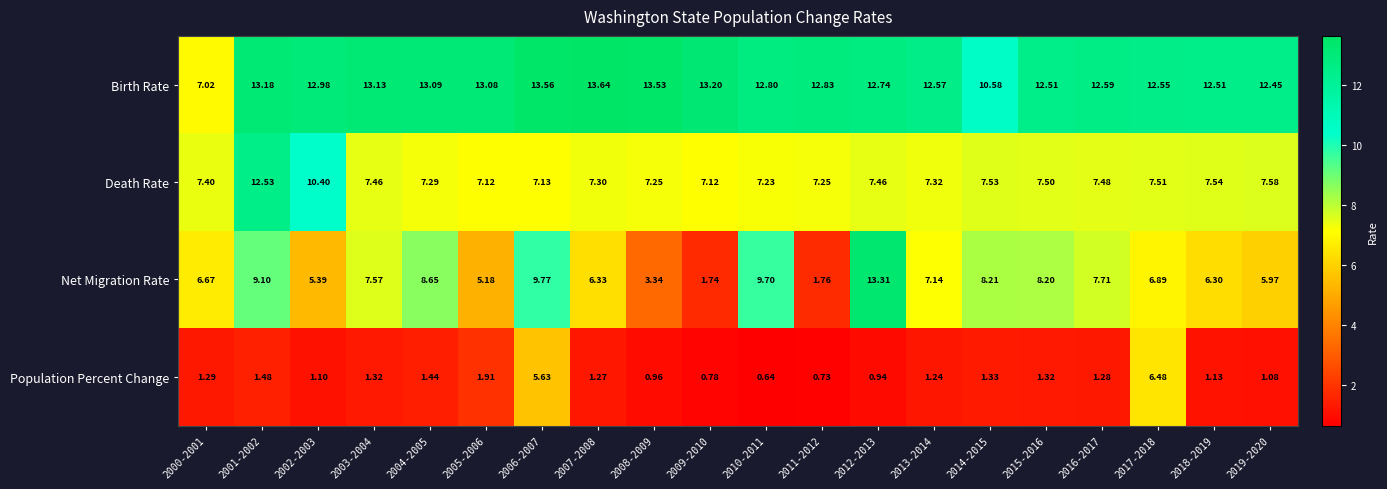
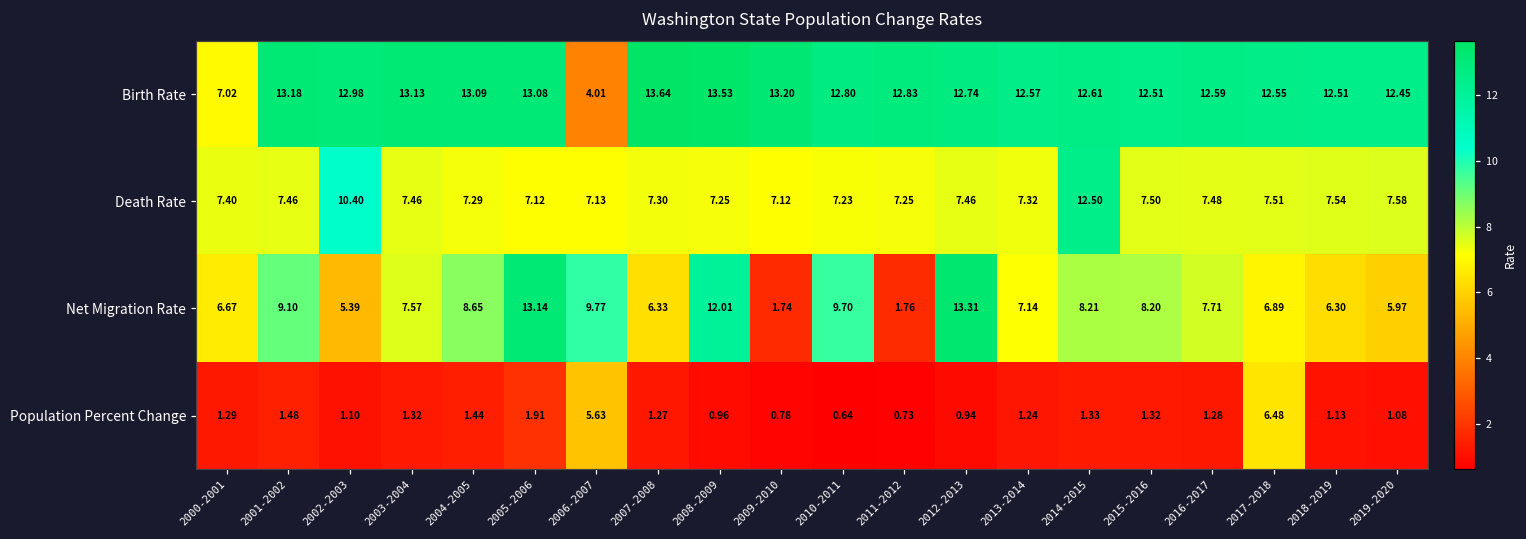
  {
    "Birth Rate": {
      "2000-2001": 7.02,
      "2001-2002": 13.18,
      "2002-2003": 12.98,
      "2003-2004": 13.13,
      "2004-2005": 13.09,
      "2005-2006": 13.08,
-     "2006-2007": 13.56,
+     "2006-2007": 4.01,
      "2007-2008": 13.64,
      "2008-2009": 13.53,
      "2009-2010": 13.20,
      "2010-2011": 12.80,
      "2011-2012": 12.83,
      "2012-2013": 12.74,
      "2013-2014": 12.57,
-     "2014-2015": 10.58,
+     "2014-2015": 12.61,
      "2015-2016": 12.51,
      "2016-2017": 12.59,
      "2017-2018": 12.55,
      "2018-2019": 12.51,
      "2019-2020": 12.45
    },
    "Death Rate": {
      "2000-2001": 7.40,
-     "2001-2002": 12.53,
+     "2001-2002": 7.46,
      "2002-2003": 10.40,
      "2003-2004": 7.46,
      "2004-2005": 7.29,
      "2005-2006": 7.12,
      "2006-2007": 7.13,
      "2007-2008": 7.30,
      "2008-2009": 7.25,
      "2009-2010": 7.12,
      "2010-2011": 7.23,
      "2011-2012": 7.25,
      "2012-2013": 7.46,
      "2013-2014": 7.32,
-     "2014-2015": 7.53,
+     "2014-2015": 12.50,
      "2015-2016": 7.50,
      "2016-2017": 7.48,
      "2017-2018": 7.51,
      "2018-2019": 7.54,
      "2019-2020": 7.58
    },
    "Net Migration Rate": {
      "2000-2001": 6.67,
      "2001-2002": 9.10,
      "2002-2003": 5.39,
      "2003-2004": 7.57,
      "2004-2005": 8.65,
-     "2005-2006": 5.18,
+     "2005-2006": 13.14,
      "2006-2007": 9.77,
      "2007-2008": 6.33,
-     "2008-2009": 3.34,
+     "2008-2009": 12.01,
      "2009-2010": 1.74,
      "2010-2011": 9.70,
      "2011-2012": 1.76,
      "2012-2013": 13.31,
      "2013-2014": 7.14,
      "2014-2015": 8.21,
      "2015-2016": 8.20,
      "2016-2017": 7.71,
      "2017-2018": 6.89,
      "2018-2019": 6.30,
      "2019-2020": 5.97
    },
    "Population Percent Change": {
      "2000-2001": 1.29,
      "2001-2002": 1.48,
      "2002-2003": 1.10,
      "2003-2004": 1.32,
      "2004-2005": 1.44,
      "2005-2006": 1.91,
      "2006-2007": 5.63,
      "2007-2008": 1.27,
      "2008-2009": 0.96,
      "2009-2010": 0.78,
      "2010-2011": 0.64,
      "2011-2012": 0.73,
      "2012-2013": 0.94,
      "2013-2014": 1.24,
      "2014-2015": 1.33,
      "2015-2016": 1.32,
      "2016-2017": 1.28,
      "2017-2018": 6.48,
      "2018-2019": 1.13,
      "2019-2020": 1.08
    }
  }
